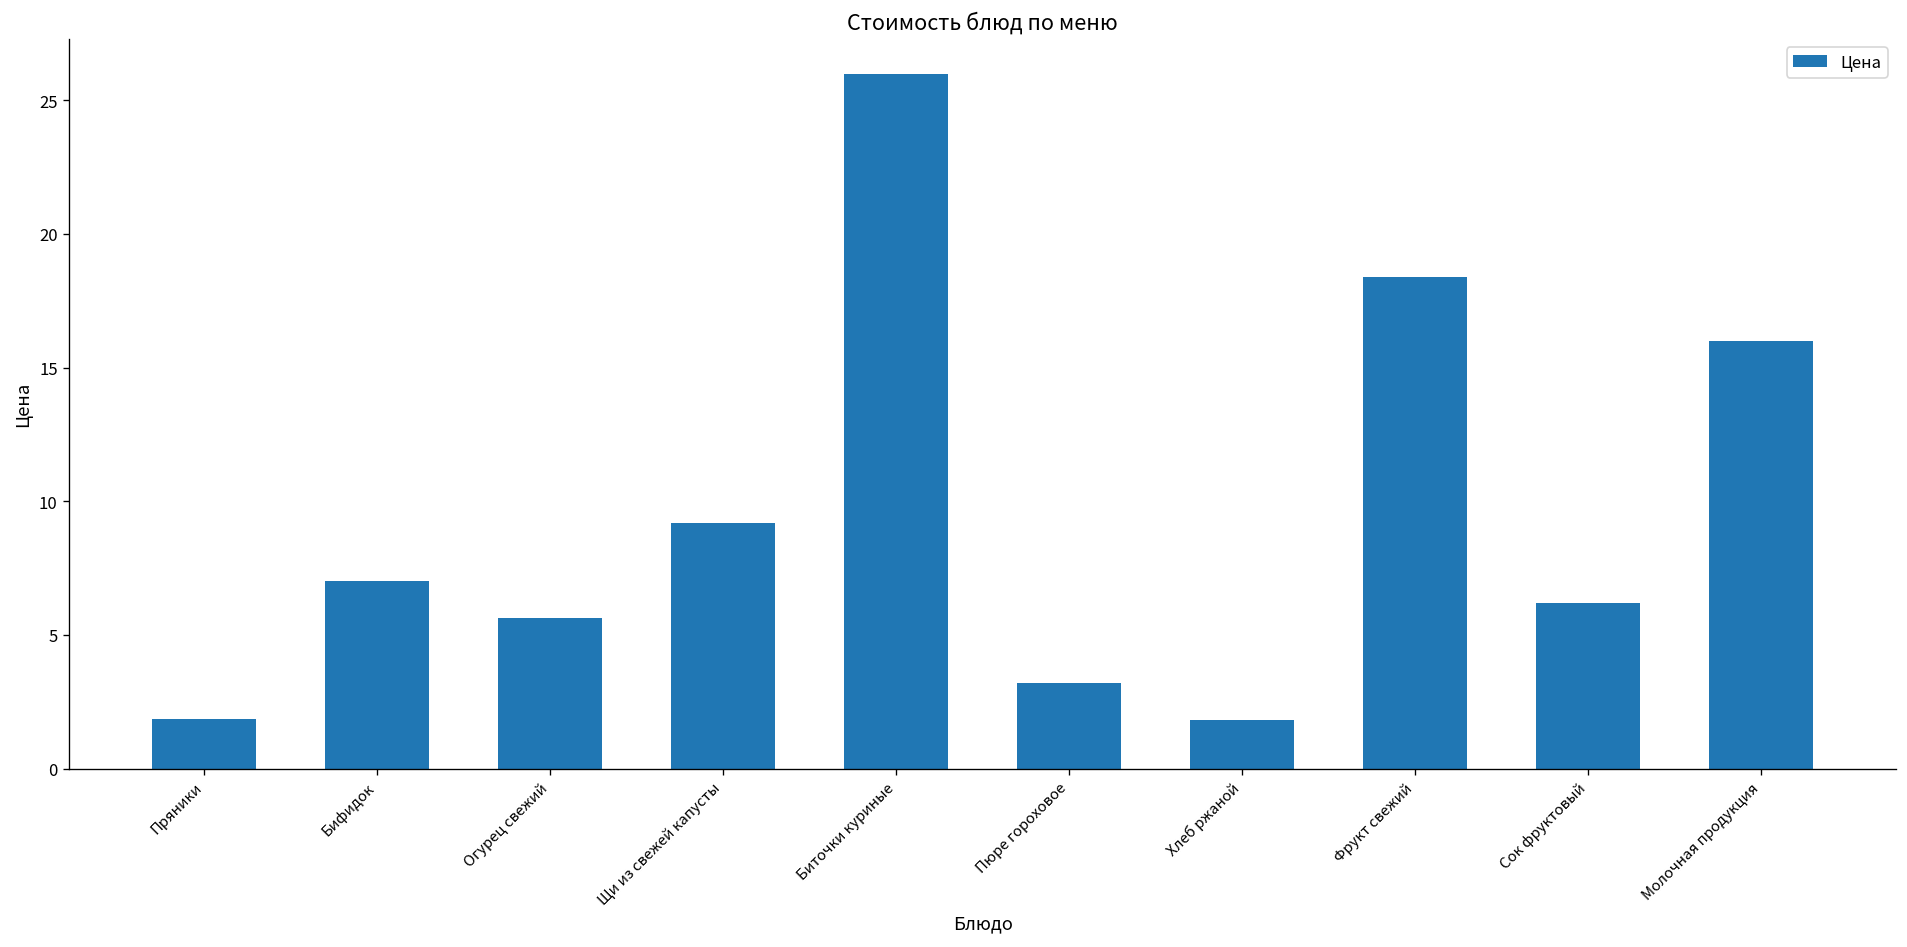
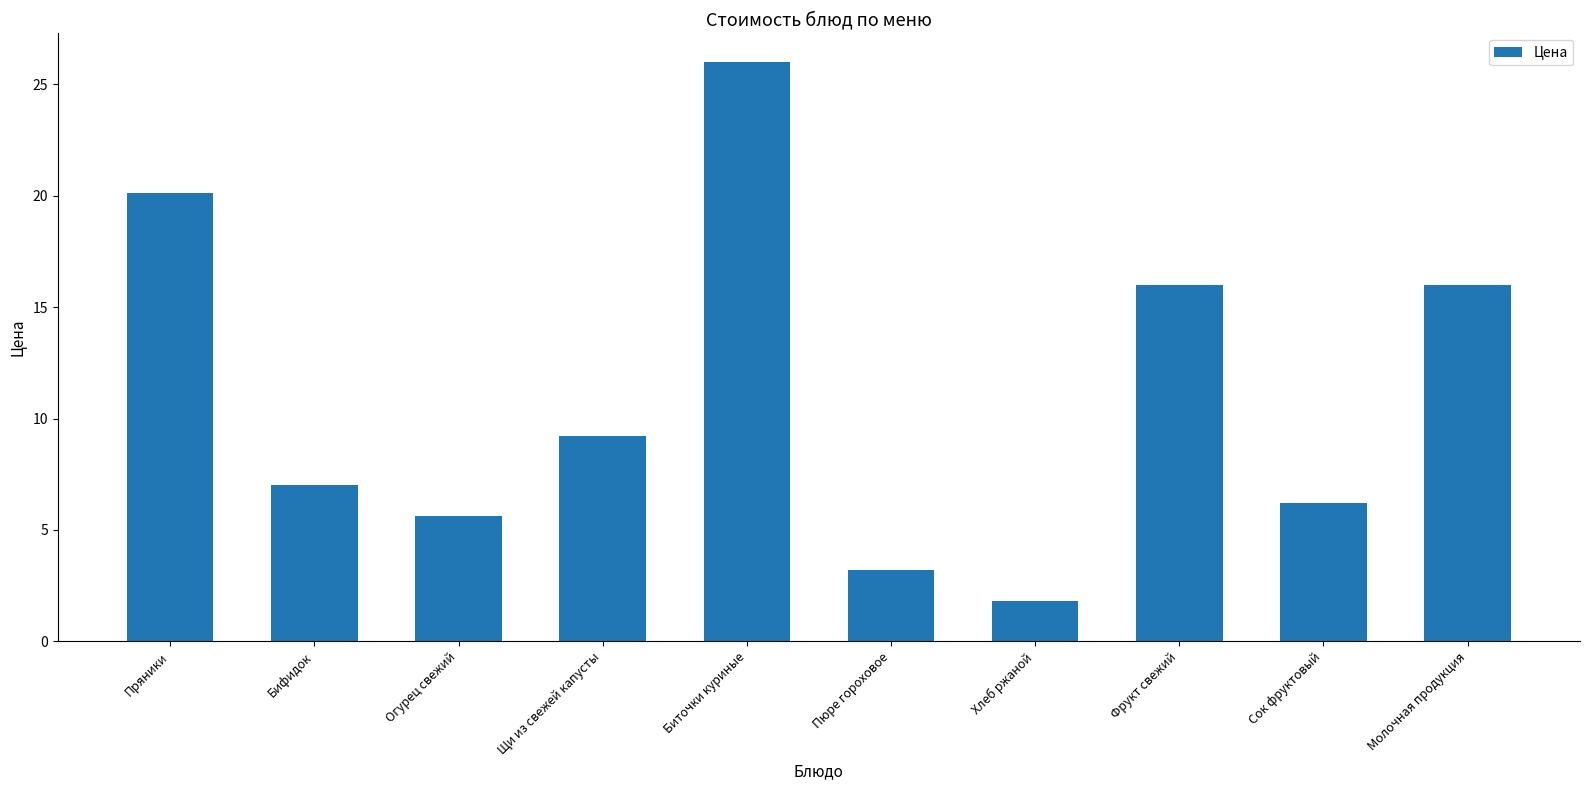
  {
-   "Пряники": 1.9,
+   "Пряники": 20.1,
    "Бифидок": 7.0,
    "Огурец свежий": 5.6,
    "Щи из свежей капусты": 9.2,
    "Биточки куриные": 26.0,
    "Пюре гороховое": 3.2,
    "Хлеб ржаной": 1.8,
-   "Фрукт свежий": 18.4,
+   "Фрукт свежий": 16.0,
    "Сок фруктовый": 6.2,
    "Молочная продукция": 16.0
  }
